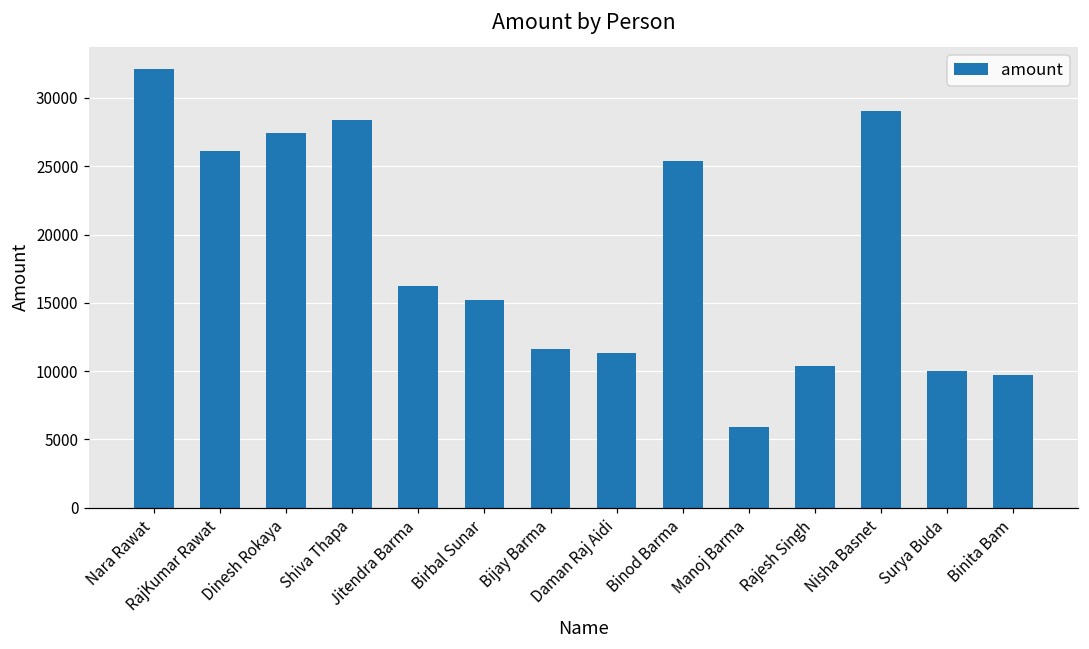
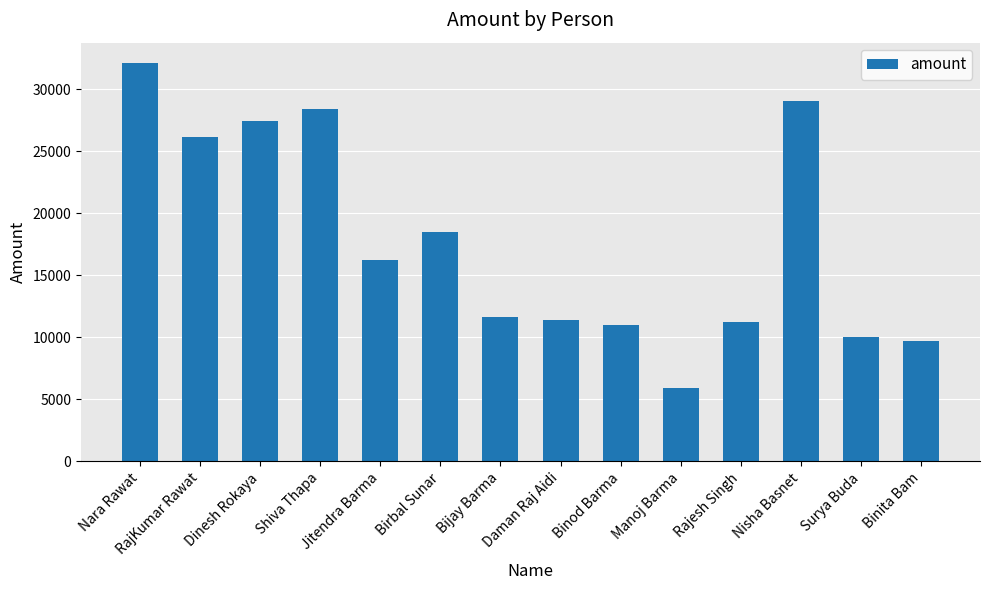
  {
    "Nara Rawat": 32100,
    "RajKumar Rawat": 26100,
    "Dinesh Rokaya": 27500,
    "Shiva Thapa": 28400,
    "Jitendra Barma": 16200,
-   "Birbal Sunar": 15200,
+   "Birbal Sunar": 18500,
    "Bijay Barma": 11600,
    "Daman Raj Aidi": 11400,
-   "Binod Barma": 25400,
+   "Binod Barma": 11000,
    "Manoj Barma": 5900,
-   "Rajesh Singh": 10400,
+   "Rajesh Singh": 11300,
    "Nisha Basnet": 29000,
    "Surya Buda": 10000,
    "Binita Bam": 9700
  }
